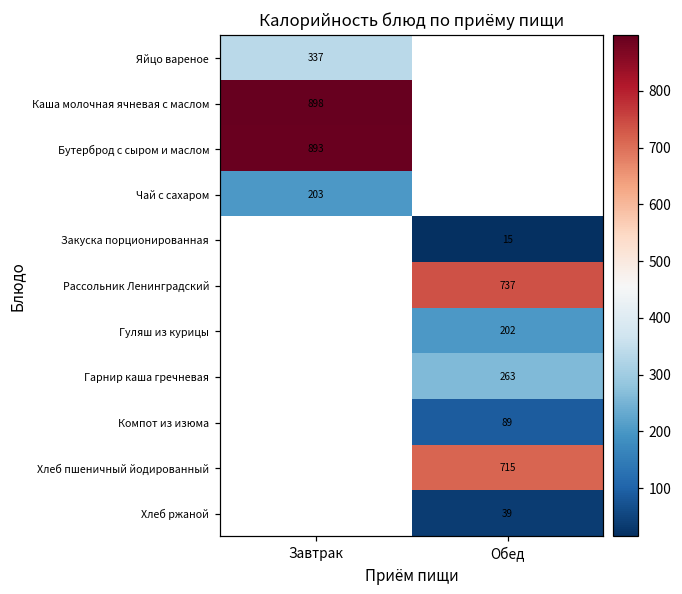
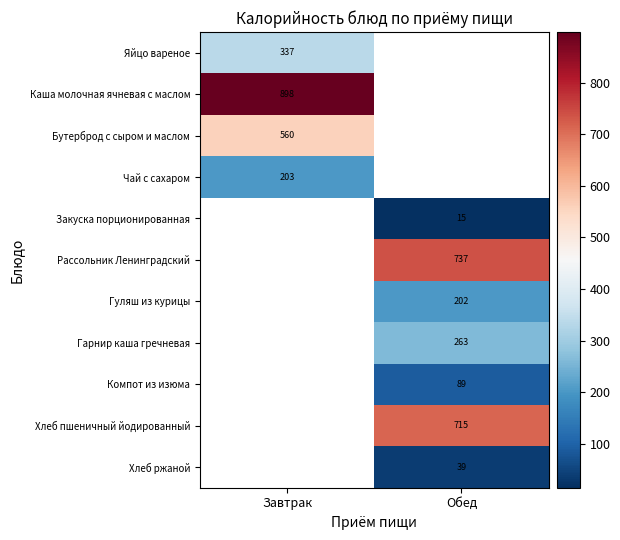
  {
    "Яйцо вареное": {
      "Завтрак": 337
    },
    "Каша молочная ячневая с маслом": {
      "Завтрак": 898
    },
    "Бутерброд с сыром и маслом": {
-     "Завтрак": 893
+     "Завтрак": 560
    },
    "Чай с сахаром": {
      "Завтрак": 203
    },
    "Закуска порционированная": {
      "Обед": 15
    },
    "Рассольник Ленинградский": {
      "Обед": 737
    },
    "Гуляш из курицы": {
      "Обед": 202
    },
    "Гарнир каша гречневая": {
      "Обед": 263
    },
    "Компот из изюма": {
      "Обед": 89
    },
    "Хлеб пшеничный йодированный": {
      "Обед": 715
    },
    "Хлеб ржаной": {
      "Обед": 39
    }
  }
